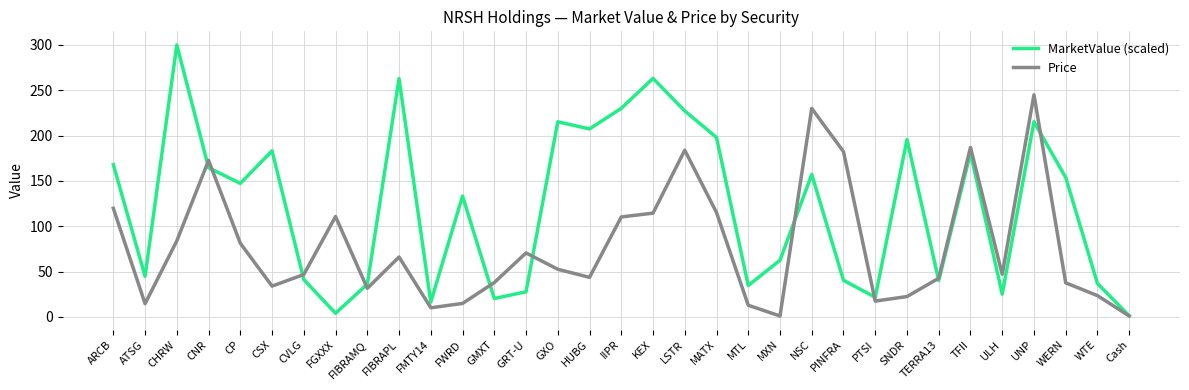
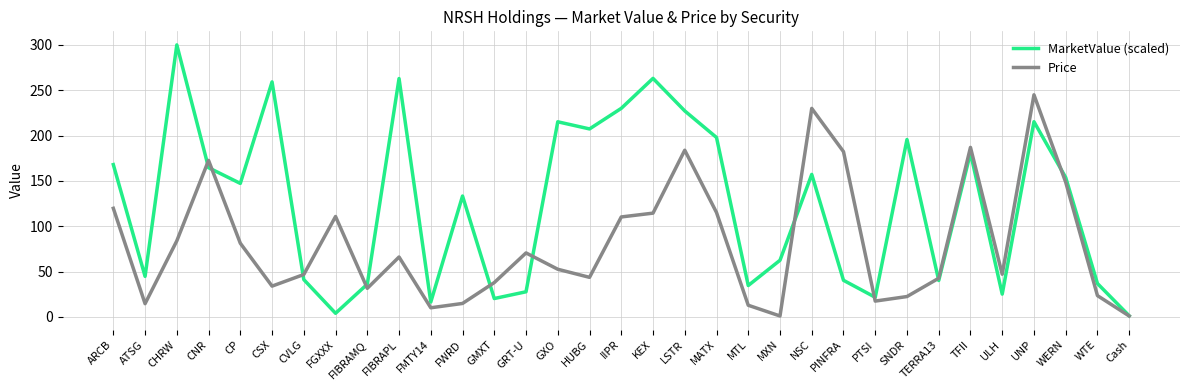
  {
    "MarketValue (scaled)": {
      "ARCB": 170,
      "ATSG": 40,
      "CHRW": 300,
      "CNR": 160,
      "CP": 150,
-     "CSX": 180,
+     "CSX": 260,
      "CVLG": 40,
      "FGXXX": 0,
      "FIBRAMQ": 40,
      "FIBRAPL": 260,
      "FMTY14": 20,
      "FWRD": 130,
      "GMXT": 20,
      "GRT-U": 30,
      "GXO": 220,
      "HUBG": 210,
      "IIPR": 230,
      "KEX": 260,
      "LSTR": 230,
      "MATX": 200,
      "MTL": 30,
      "MXN": 60,
      "NSC": 160,
      "PINFRA": 40,
      "PTSI": 20,
      "SNDR": 200,
      "TFII": 180,
      "ULH": 30,
      "UNP": 220,
      "WERN": 150,
      "WTE": 40
    },
    "Price": {
      "ARCB": 120,
      "ATSG": 10,
      "CHRW": 80,
      "CNR": 170,
      "CP": 80,
      "CSX": 30,
      "CVLG": 50,
      "FGXXX": 110,
      "FIBRAMQ": 30,
      "FIBRAPL": 70,
      "FMTY14": 10,
      "FWRD": 10,
      "GMXT": 40,
      "GRT-U": 70,
      "GXO": 50,
      "HUBG": 40,
      "IIPR": 110,
      "KEX": 110,
      "LSTR": 180,
      "MATX": 120,
      "MTL": 10,
      "MXN": 0,
      "NSC": 230,
      "PINFRA": 180,
      "PTSI": 20,
      "SNDR": 20,
      "TFII": 190,
      "ULH": 50,
      "UNP": 240,
-     "WERN": 40,
+     "WERN": 150,
      "WTE": 20
    }
  }
